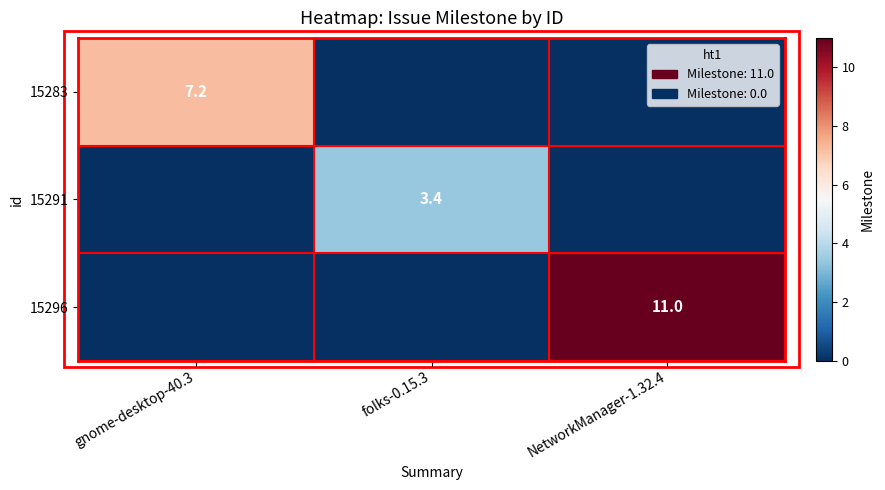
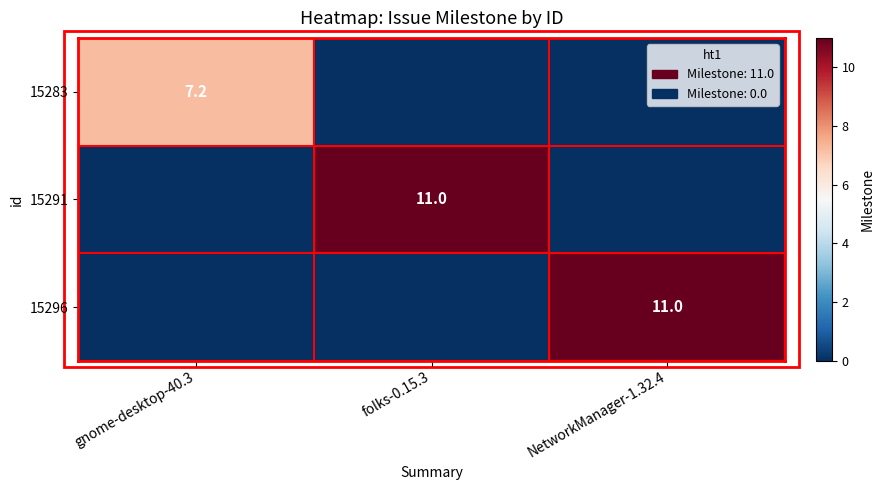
  {
    "15283": {
      "gnome-desktop-40.3": 7.2
    },
    "15291": {
-     "folks-0.15.3": 3.4
+     "folks-0.15.3": 11.0
    },
    "15296": {
      "NetworkManager-1.32.4": 11.0
    }
  }
